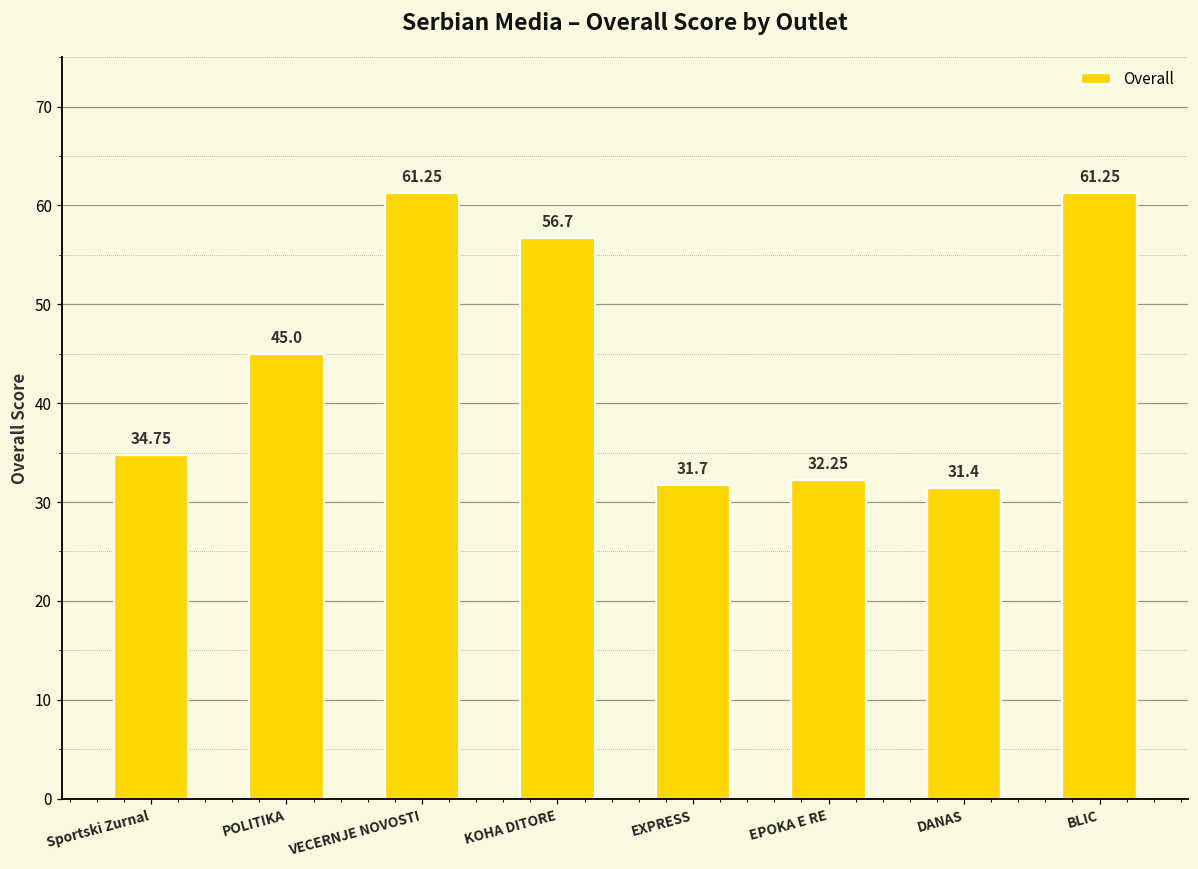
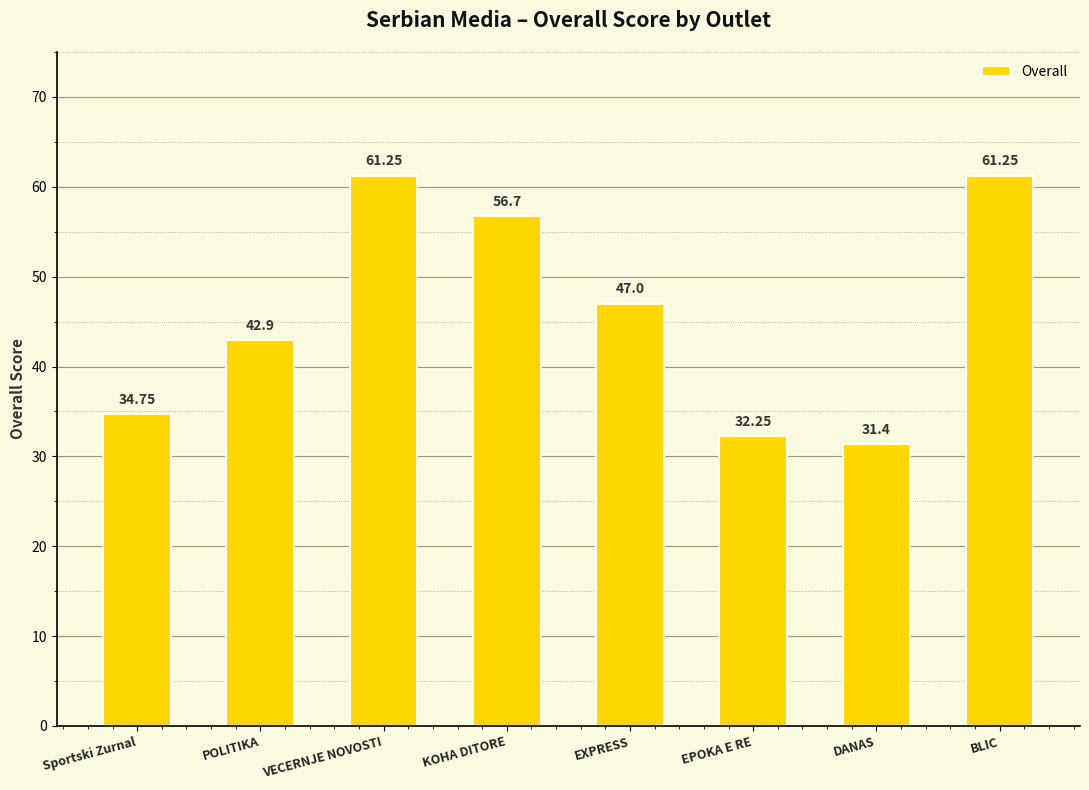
  {
    "Sportski Zurnal": 34.75,
-   "POLITIKA": 45.0,
+   "POLITIKA": 42.9,
    "VECERNJE NOVOSTI": 61.25,
    "KOHA DITORE": 56.7,
-   "EXPRESS": 31.7,
+   "EXPRESS": 47.0,
    "EPOKA E RE": 32.25,
    "DANAS": 31.4,
    "BLIC": 61.25
  }
